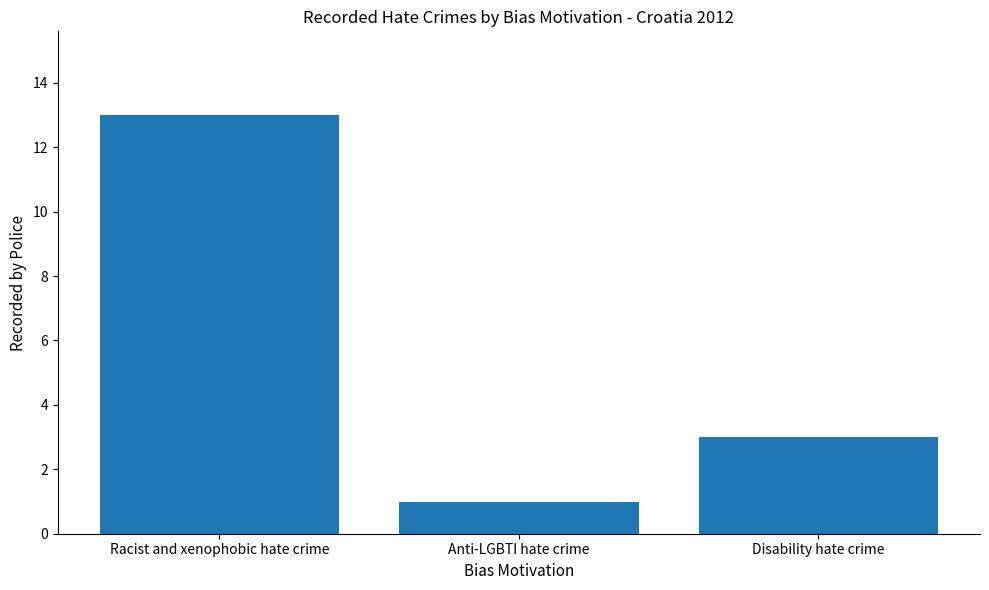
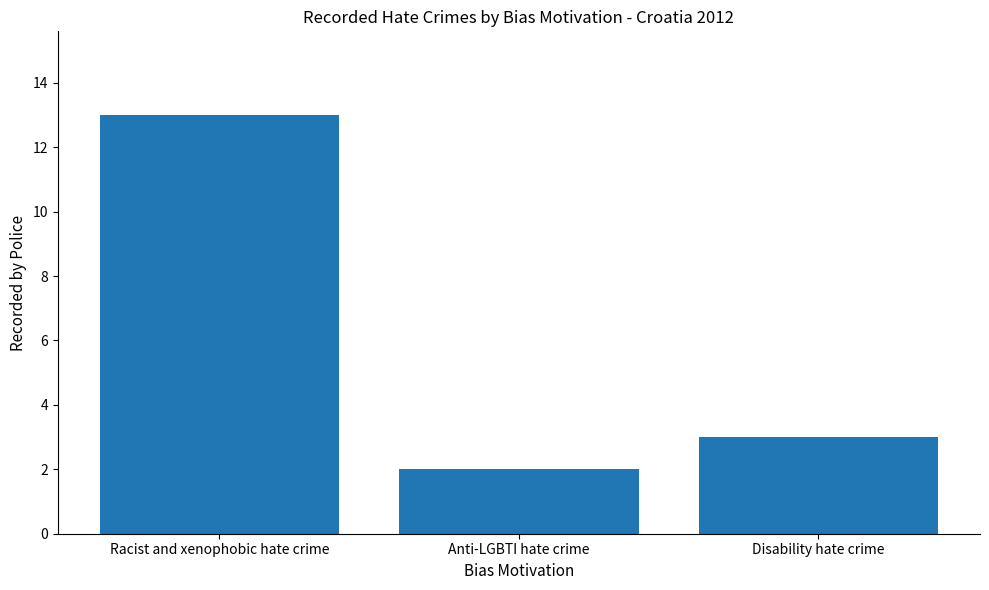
  {
    "Racist and xenophobic hate crime": 13,
-   "Anti-LGBTI hate crime": 1,
+   "Anti-LGBTI hate crime": 2,
    "Disability hate crime": 3
  }
